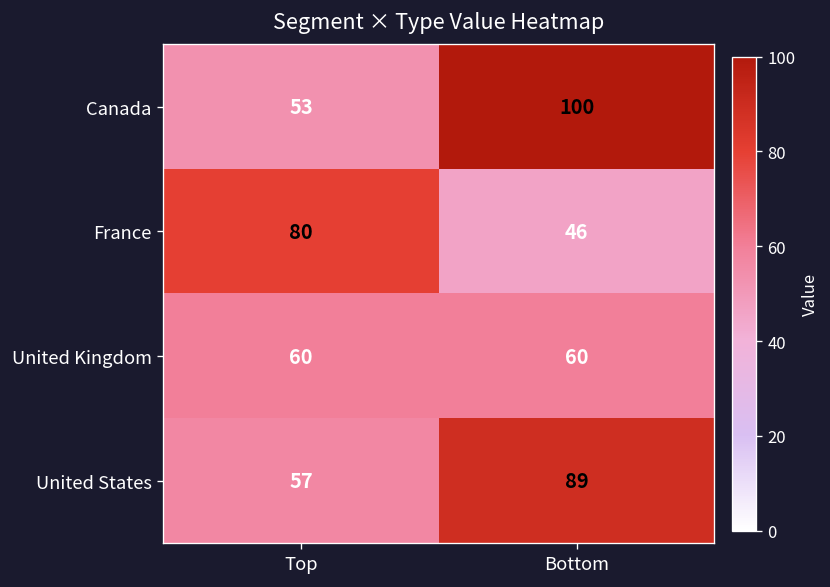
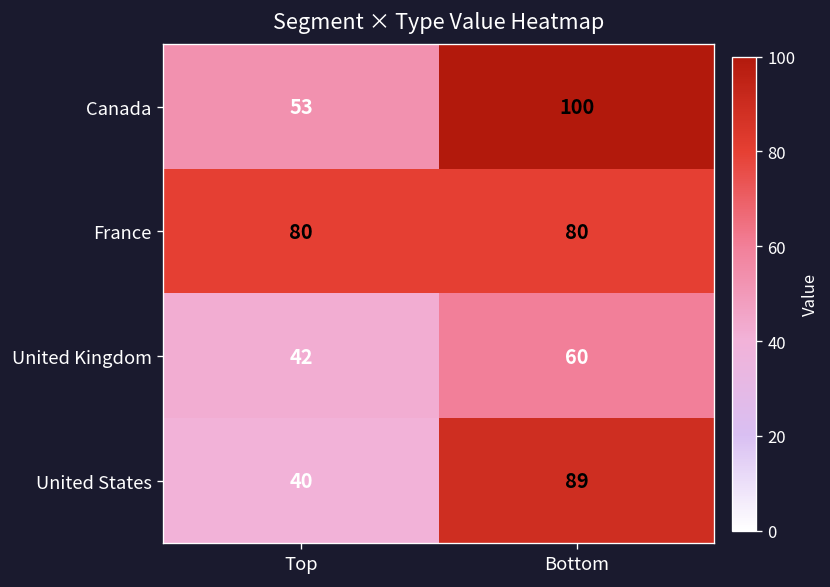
  {
    "Canada": {
      "Top": 53,
      "Bottom": 100
    },
    "France": {
      "Top": 80,
-     "Bottom": 46
+     "Bottom": 80
    },
    "United Kingdom": {
-     "Top": 60,
+     "Top": 42,
      "Bottom": 60
    },
    "United States": {
-     "Top": 57,
+     "Top": 40,
      "Bottom": 89
    }
  }
